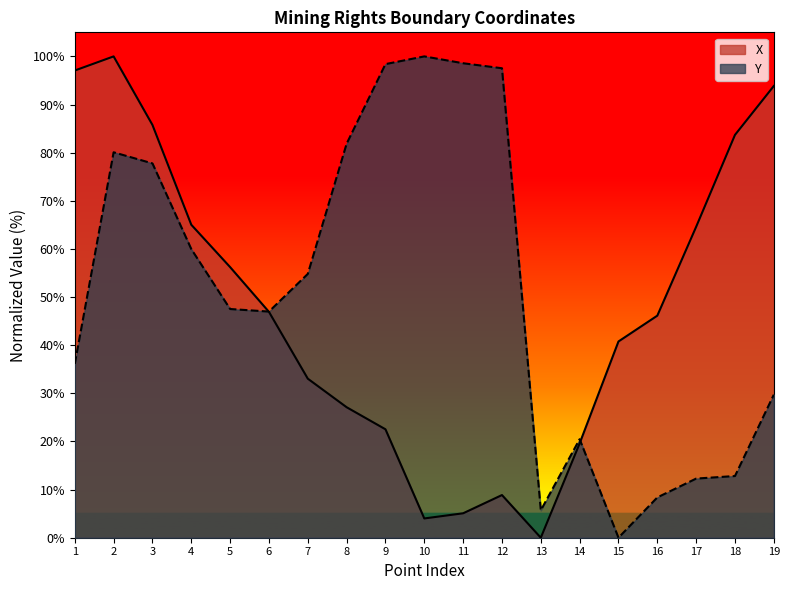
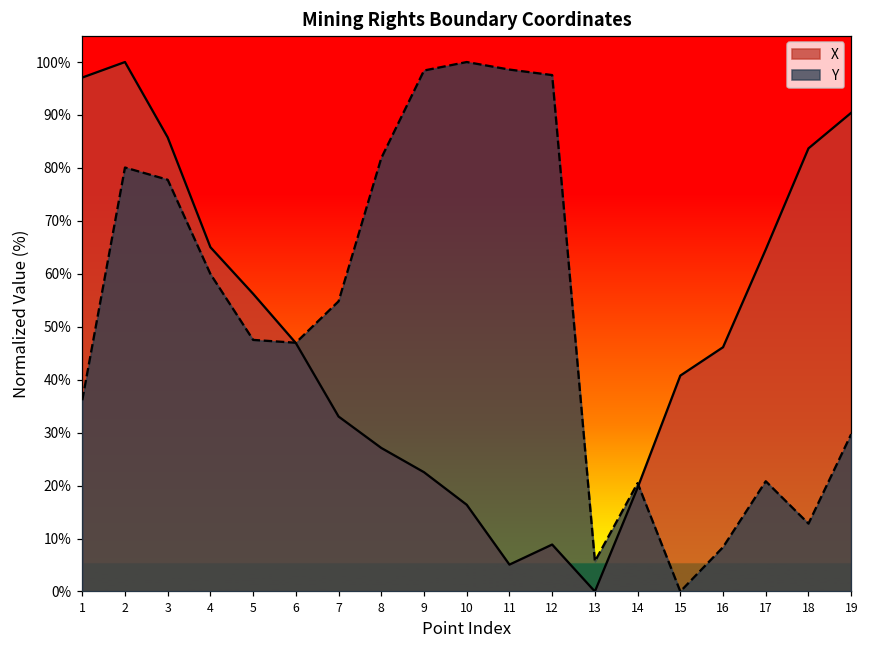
  {
    "X": {
      "1": "97%",
      "2": "100%",
      "3": "86%",
      "4": "65%",
      "5": "56%",
      "7": "33%",
      "8": "27%",
      "9": "23%",
-     "10": "4%",
+     "10": "16%",
      "11": "5%",
      "12": "9%",
      "13": "0%",
      "14": "20%",
      "15": "41%",
      "16": "46%",
      "17": "65%",
      "18": "84%",
-     "19": "94%"
+     "19": "90%"
    },
    "Y": {
      "1": "36%",
      "2": "80%",
      "3": "78%",
      "4": "60%",
      "5": "48%",
      "7": "55%",
      "8": "82%",
      "9": "98%",
      "10": "100%",
      "11": "99%",
      "12": "98%",
      "13": "6%",
      "14": "20%",
      "15": "0%",
      "16": "8%",
-     "17": "12%",
+     "17": "21%",
      "18": "13%",
      "19": "30%"
    }
  }
